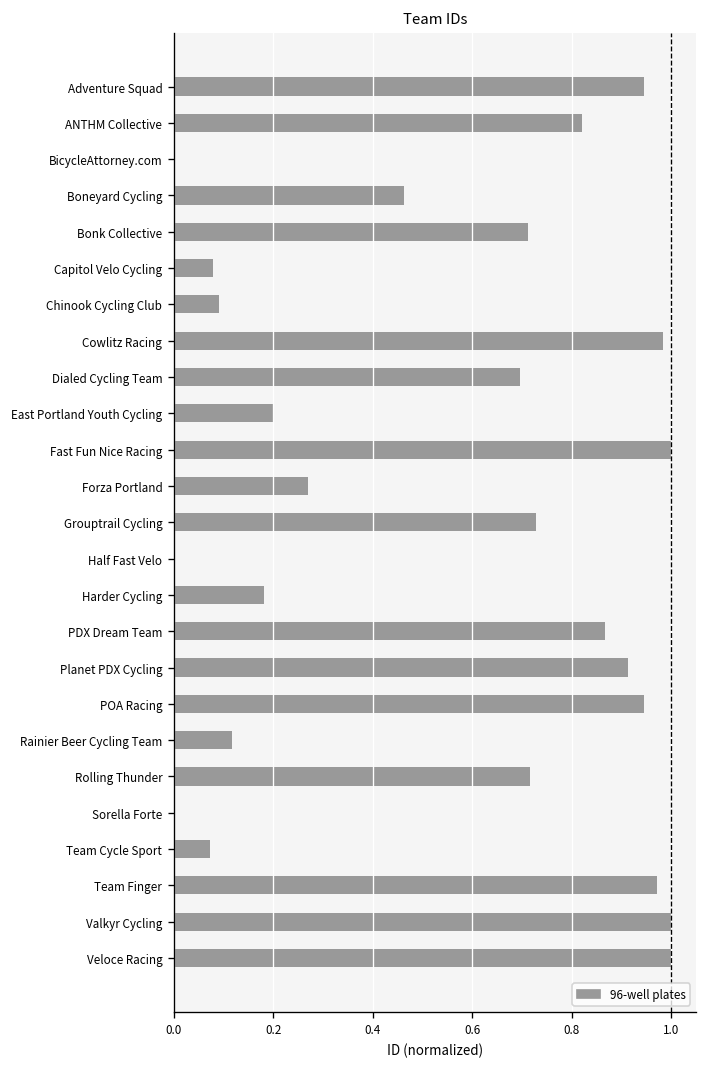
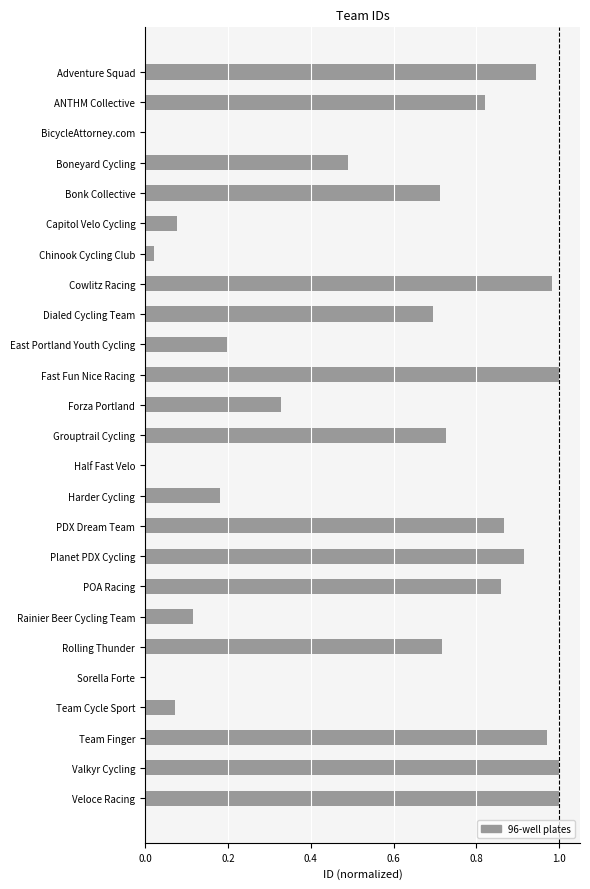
  {
    "Adventure Squad": 0.94,
    "ANTHM Collective": 0.82,
-   "Boneyard Cycling": 0.46,
+   "Boneyard Cycling": 0.49,
    "Bonk Collective": 0.71,
    "Capitol Velo Cycling": 0.08,
-   "Chinook Cycling Club": 0.09,
+   "Chinook Cycling Club": 0.02,
    "Cowlitz Racing": 0.98,
    "Dialed Cycling Team": 0.70,
    "East Portland Youth Cycling": 0.20,
    "Fast Fun Nice Racing": 1.00,
-   "Forza Portland": 0.27,
+   "Forza Portland": 0.33,
    "Grouptrail Cycling": 0.73,
    "Harder Cycling": 0.18,
    "PDX Dream Team": 0.87,
    "Planet PDX Cycling": 0.91,
-   "POA Racing": 0.94,
+   "POA Racing": 0.86,
    "Rainier Beer Cycling Team": 0.12,
    "Rolling Thunder": 0.72,
    "Team Cycle Sport": 0.07,
    "Team Finger": 0.97,
    "Valkyr Cycling": 1.00,
    "Veloce Racing": 1.00
  }
